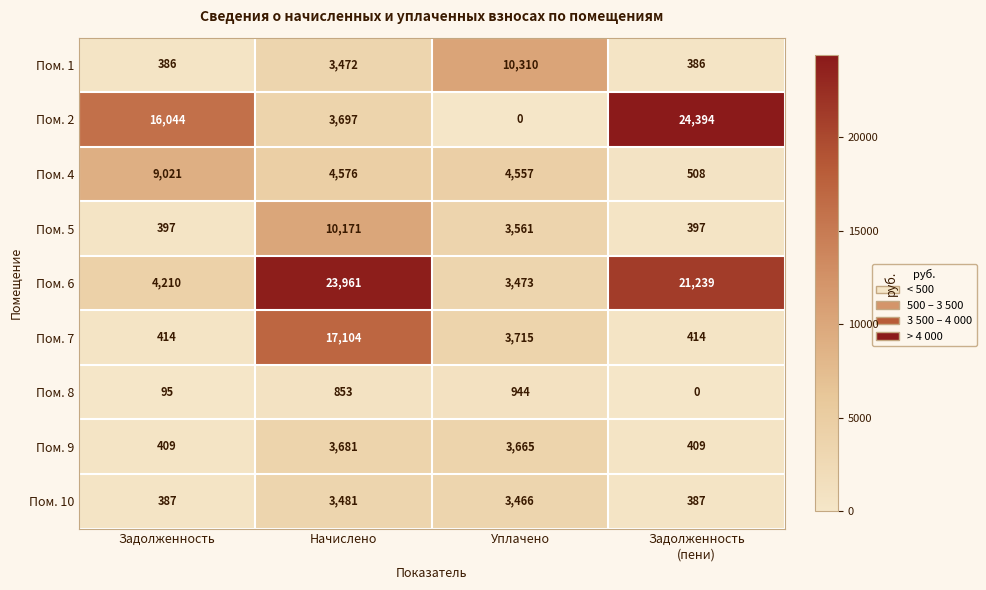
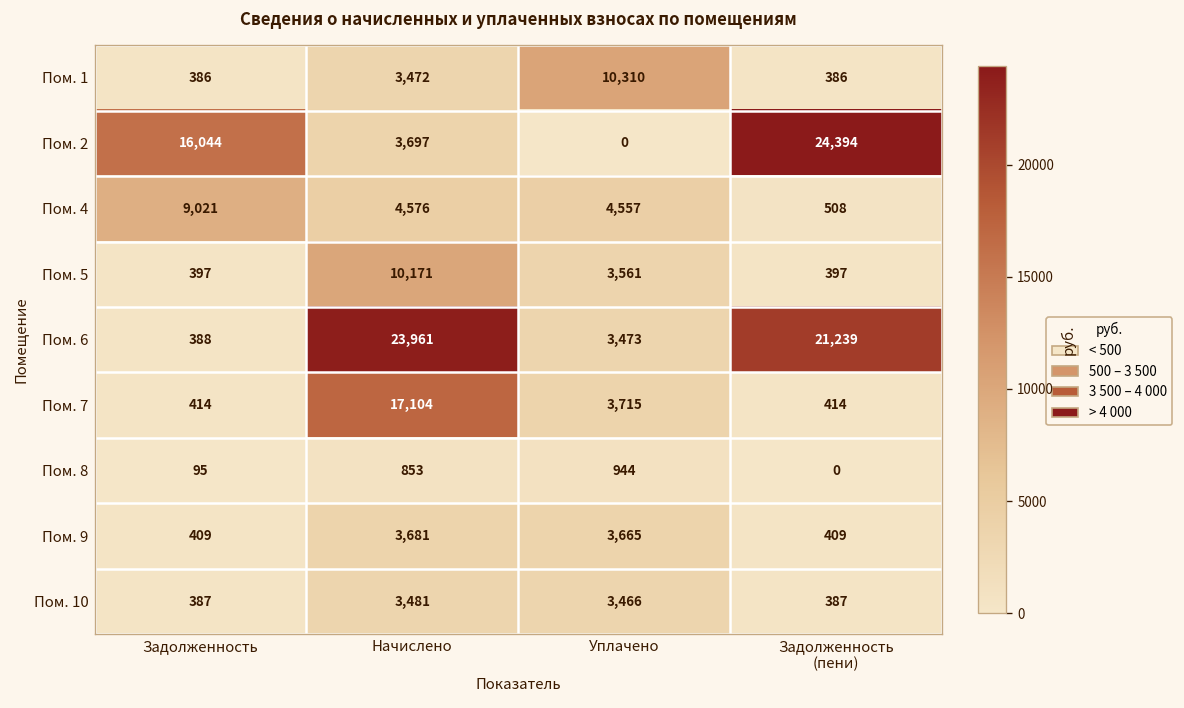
  {
    "Пом. 1": {
      "Задолженность": "386",
      "Начислено": "3,472",
      "Уплачено": "10,310",
      "Задолженность (пени)": "386"
    },
    "Пом. 2": {
      "Задолженность": "16,044",
      "Начислено": "3,697",
      "Уплачено": "0",
      "Задолженность (пени)": "24,394"
    },
    "Пом. 4": {
      "Задолженность": "9,021",
      "Начислено": "4,576",
      "Уплачено": "4,557",
      "Задолженность (пени)": "508"
    },
    "Пом. 5": {
      "Задолженность": "397",
      "Начислено": "10,171",
      "Уплачено": "3,561",
      "Задолженность (пени)": "397"
    },
    "Пом. 6": {
-     "Задолженность": "4,210",
+     "Задолженность": "388",
      "Начислено": "23,961",
      "Уплачено": "3,473",
      "Задолженность (пени)": "21,239"
    },
    "Пом. 7": {
      "Задолженность": "414",
      "Начислено": "17,104",
      "Уплачено": "3,715",
      "Задолженность (пени)": "414"
    },
    "Пом. 8": {
      "Задолженность": "95",
      "Начислено": "853",
      "Уплачено": "944",
      "Задолженность (пени)": "0"
    },
    "Пом. 9": {
      "Задолженность": "409",
      "Начислено": "3,681",
      "Уплачено": "3,665",
      "Задолженность (пени)": "409"
    },
    "Пом. 10": {
      "Задолженность": "387",
      "Начислено": "3,481",
      "Уплачено": "3,466",
      "Задолженность (пени)": "387"
    }
  }
